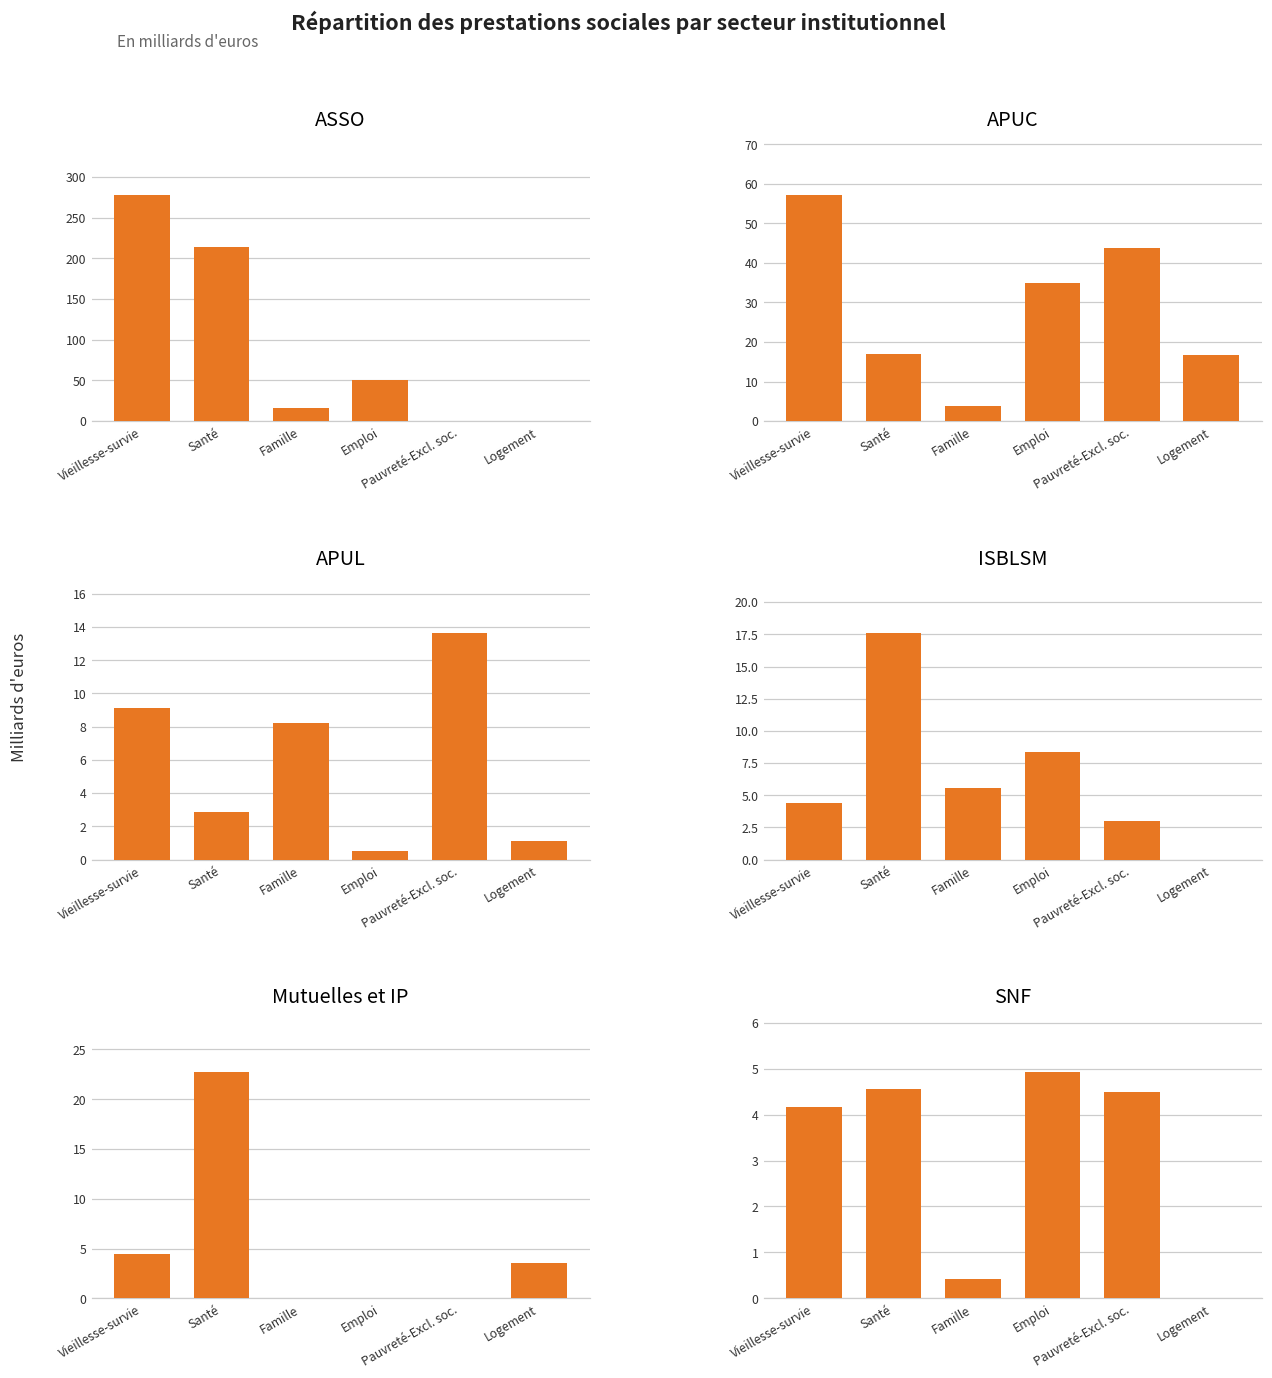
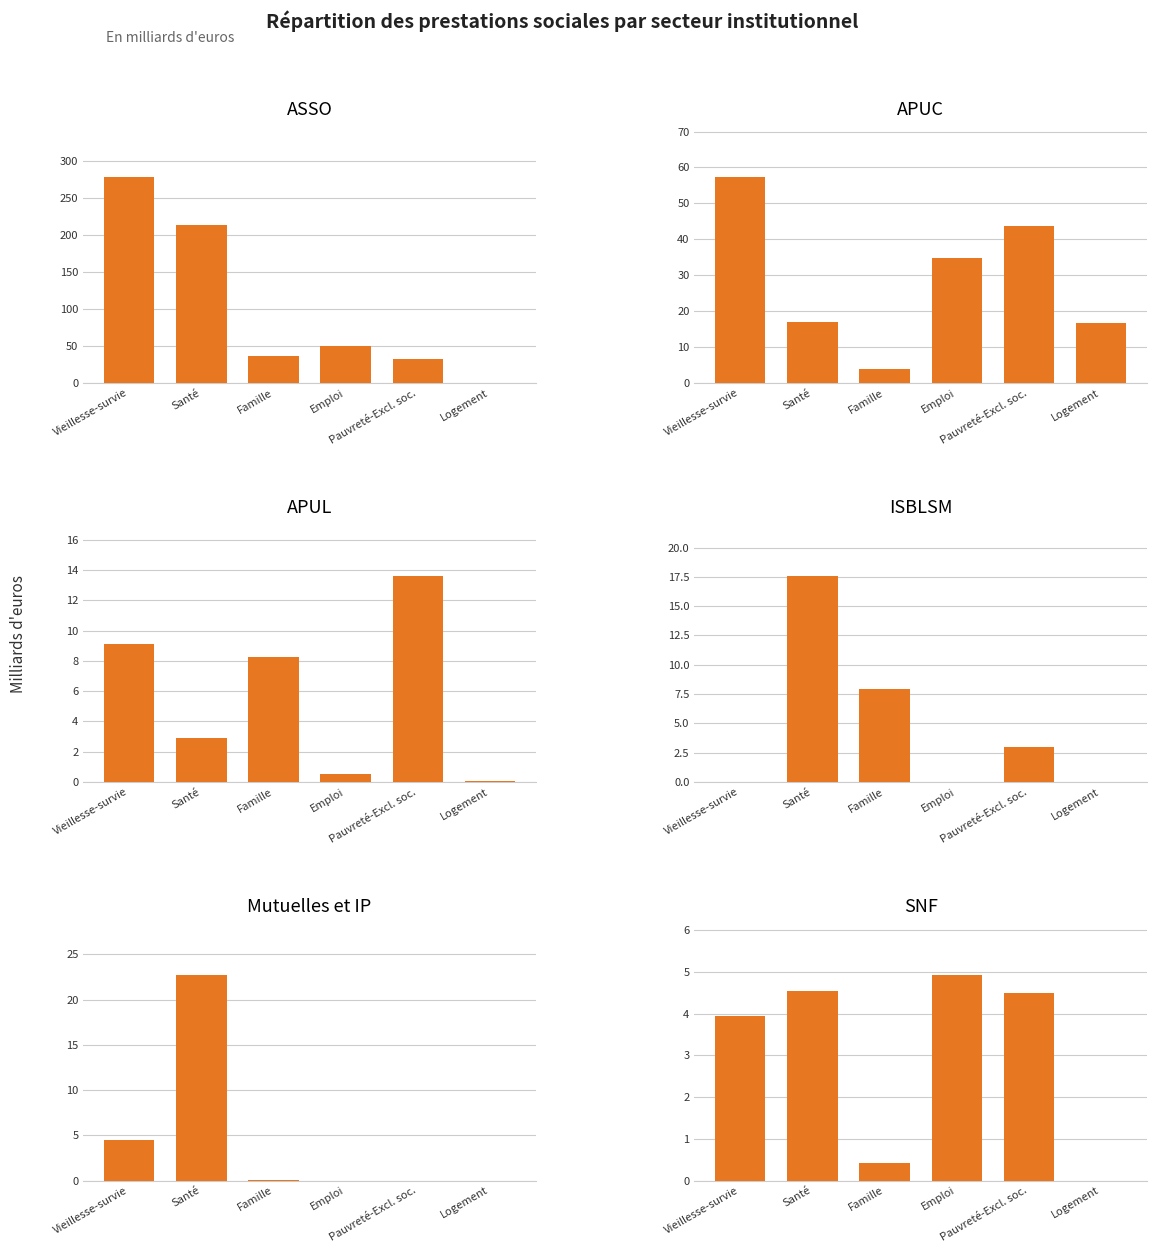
  {
    "ASSO": {
      "Vieillesse-survie": 280,
      "Santé": 210,
-     "Famille": 20,
+     "Famille": 40,
      "Emploi": 50,
-     "Pauvreté-Excl. soc.": 0
+     "Pauvreté-Excl. soc.": 30
    },
    "APUC": {
      "Vieillesse-survie": 57,
      "Santé": 17,
      "Famille": 4,
      "Emploi": 35,
      "Pauvreté-Excl. soc.": 44,
      "Logement": 17
    },
    "APUL": {
      "Vieillesse-survie": 9.1,
      "Santé": 2.9,
      "Famille": 8.2,
      "Emploi": 0.5,
      "Pauvreté-Excl. soc.": 13.6,
-     "Logement": 1.1
+     "Logement": 0.1
    },
    "ISBLSM": {
-     "Vieillesse-survie": 4.4,
+     "Vieillesse-survie": 0.0,
      "Santé": 17.6,
-     "Famille": 5.6,
-     "Emploi": 8.4,
+     "Famille": 7.9,
+     "Emploi": 0.0,
      "Pauvreté-Excl. soc.": 3.0,
      "Logement": 0.0
    },
    "Mutuelles et IP": {
      "Vieillesse-survie": 4,
      "Santé": 23,
      "Emploi": 0,
      "Pauvreté-Excl. soc.": 0,
-     "Logement": 4
+     "Logement": 0
    },
    "SNF": {
-     "Vieillesse-survie": 4.2,
+     "Vieillesse-survie": 4.0,
      "Santé": 4.5,
      "Famille": 0.4,
      "Emploi": 4.9,
      "Pauvreté-Excl. soc.": 4.5,
      "Logement": 0.0
    }
  }
